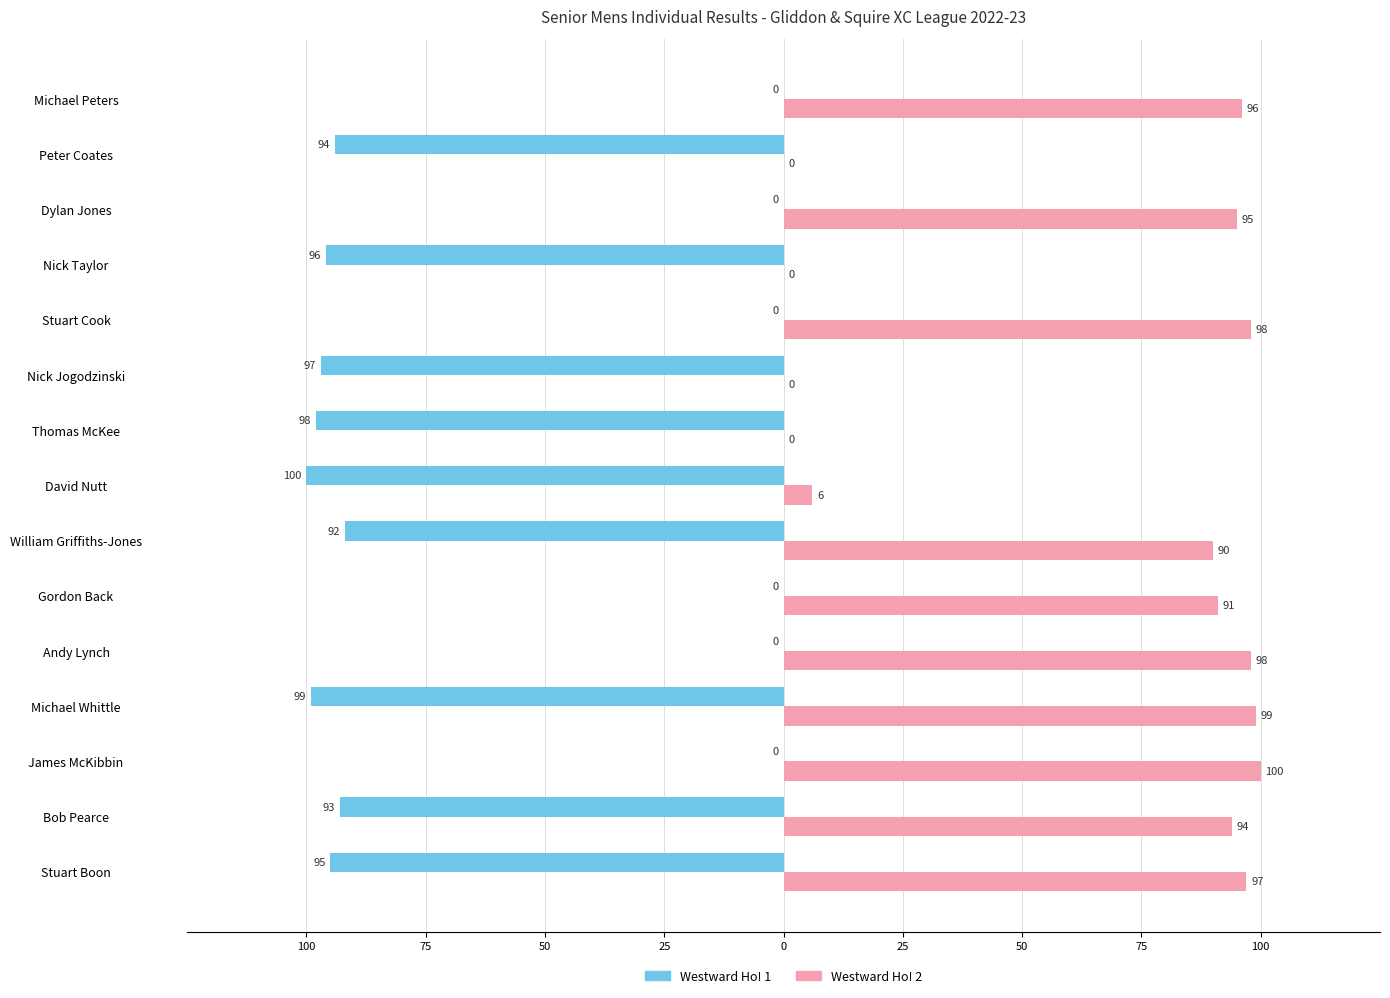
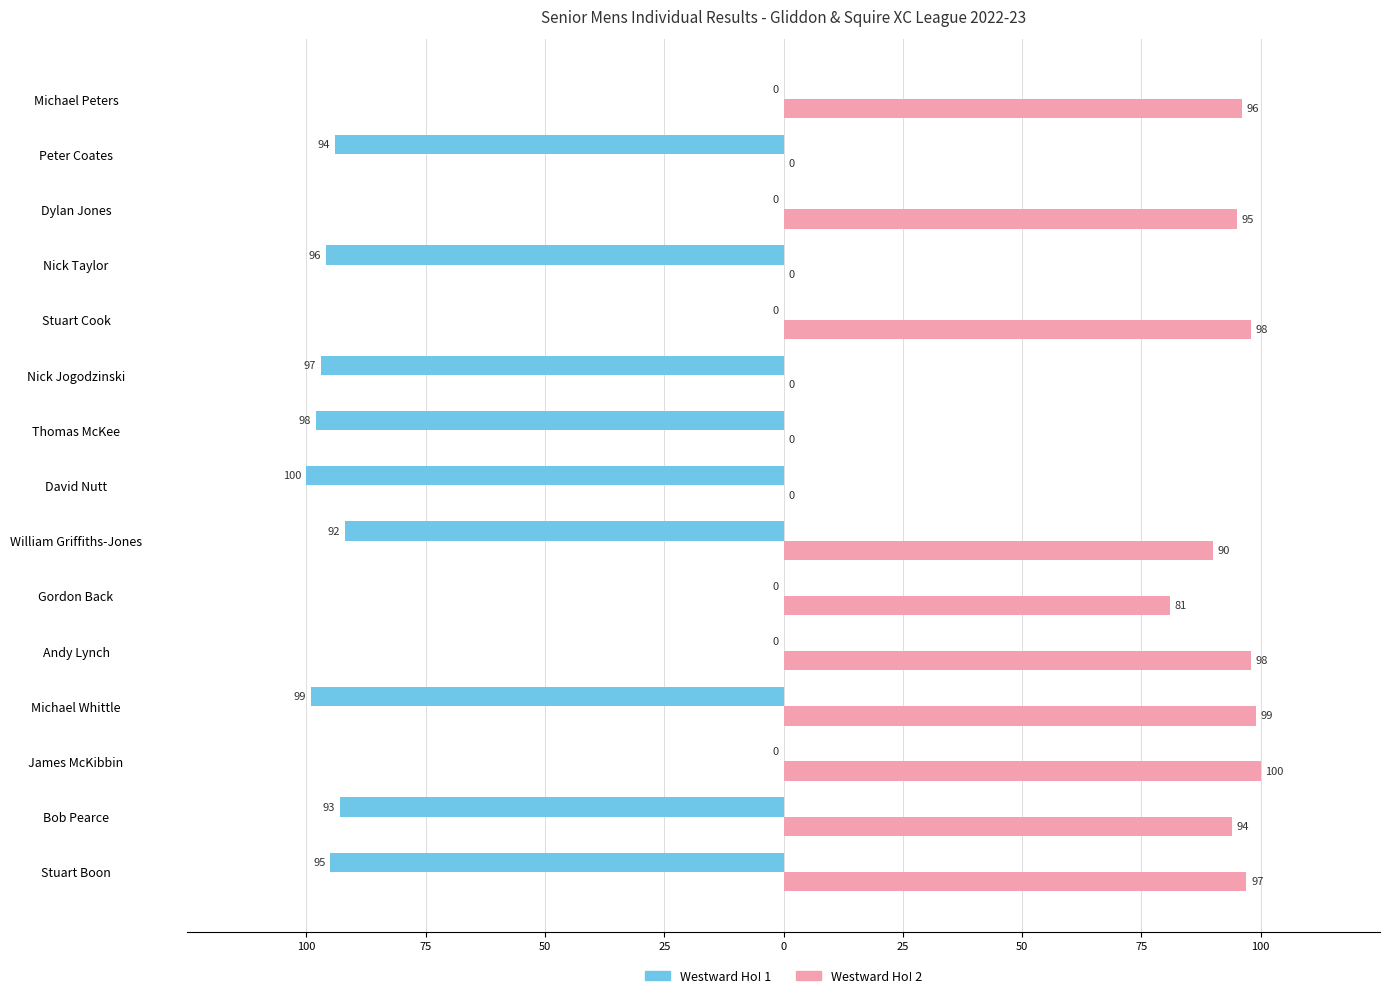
  {
    "Westward Ho! 1": {
      "Michael Peters": 0,
      "Dylan Jones": 0,
      "Stuart Cook": 0,
      "Gordon Back": 0,
      "Andy Lynch": 0,
      "James McKibbin": 0
    },
    "Westward Ho! 2": {
      "Michael Peters": 96,
      "Peter Coates": 0,
      "Dylan Jones": 95,
      "Nick Taylor": 0,
      "Stuart Cook": 98,
      "Nick Jogodzinski": 0,
      "Thomas McKee": 0,
-     "David Nutt": 6,
+     "David Nutt": 0,
      "William Griffiths-Jones": 90,
-     "Gordon Back": 91,
+     "Gordon Back": 81,
      "Andy Lynch": 98,
      "Michael Whittle": 99,
      "James McKibbin": 100,
      "Bob Pearce": 94,
      "Stuart Boon": 97
    }
  }
